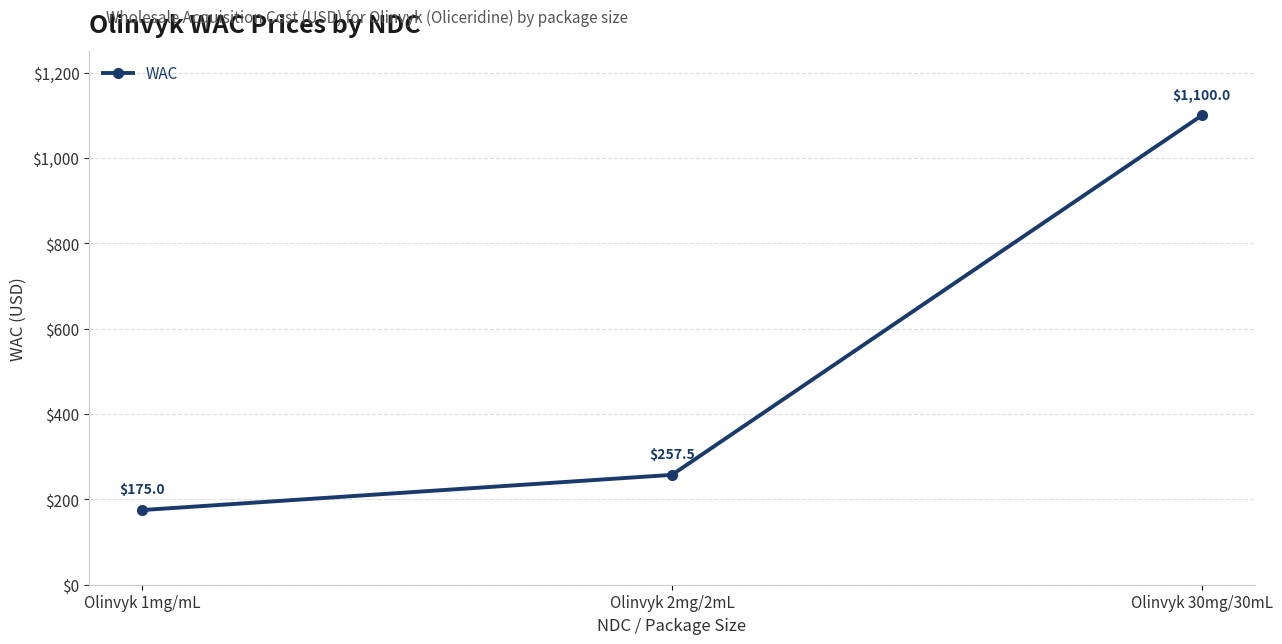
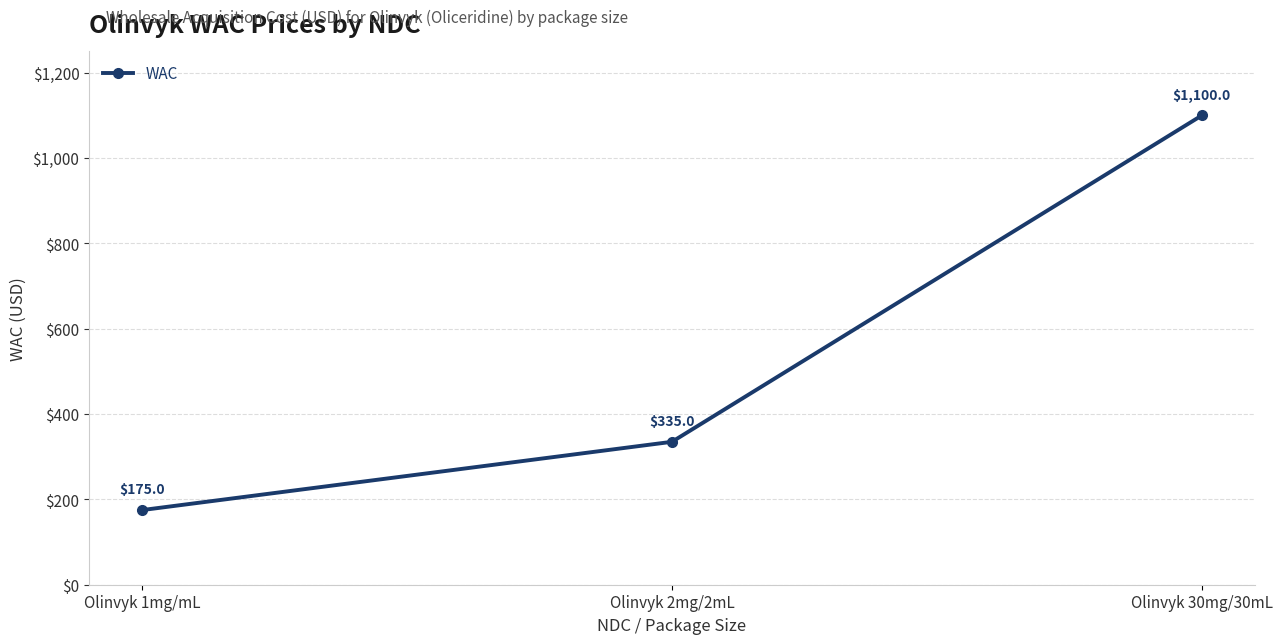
  {
    "Olinvyk 1mg/mL": "$175.0",
-   "Olinvyk 2mg/2mL": "$257.5",
+   "Olinvyk 2mg/2mL": "$335.0",
    "Olinvyk 30mg/30mL": "$1,100.0"
  }
